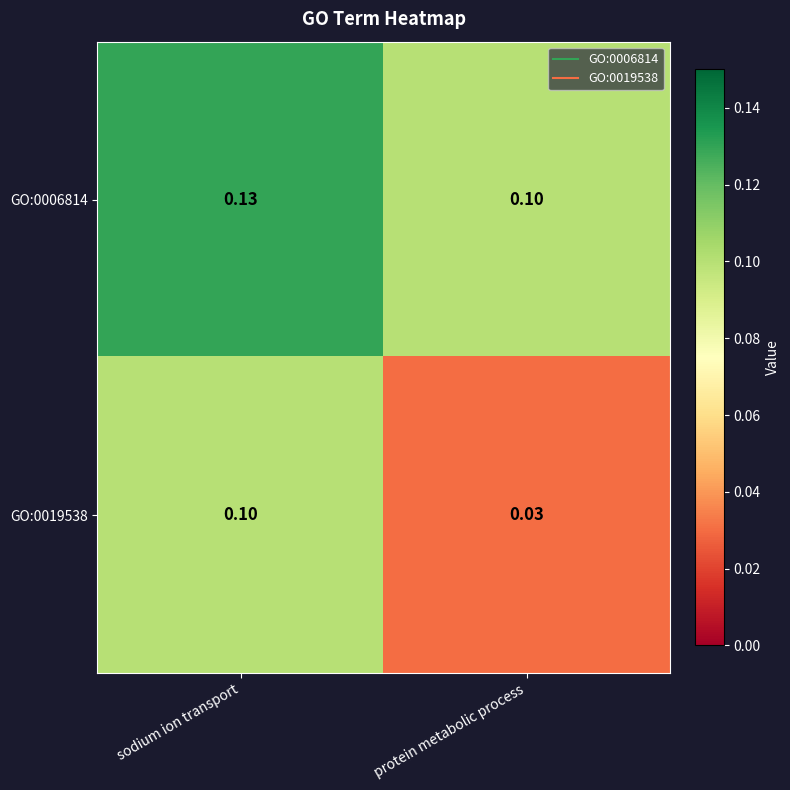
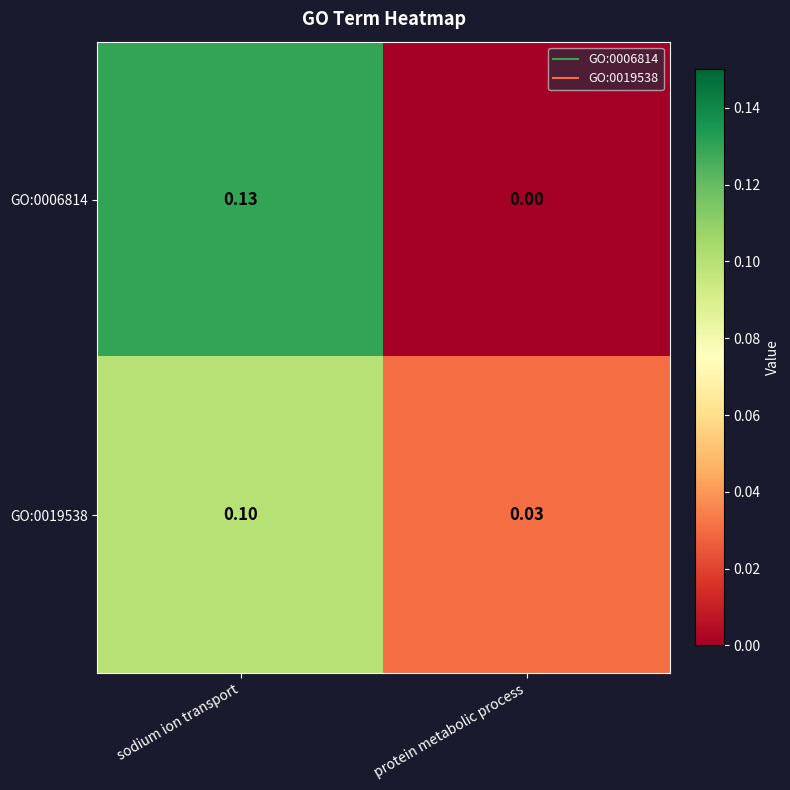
  {
    "GO:0006814": {
      "sodium ion transport": 0.13,
-     "protein metabolic process": 0.10
+     "protein metabolic process": 0.00
    },
    "GO:0019538": {
      "sodium ion transport": 0.10,
      "protein metabolic process": 0.03
    }
  }
